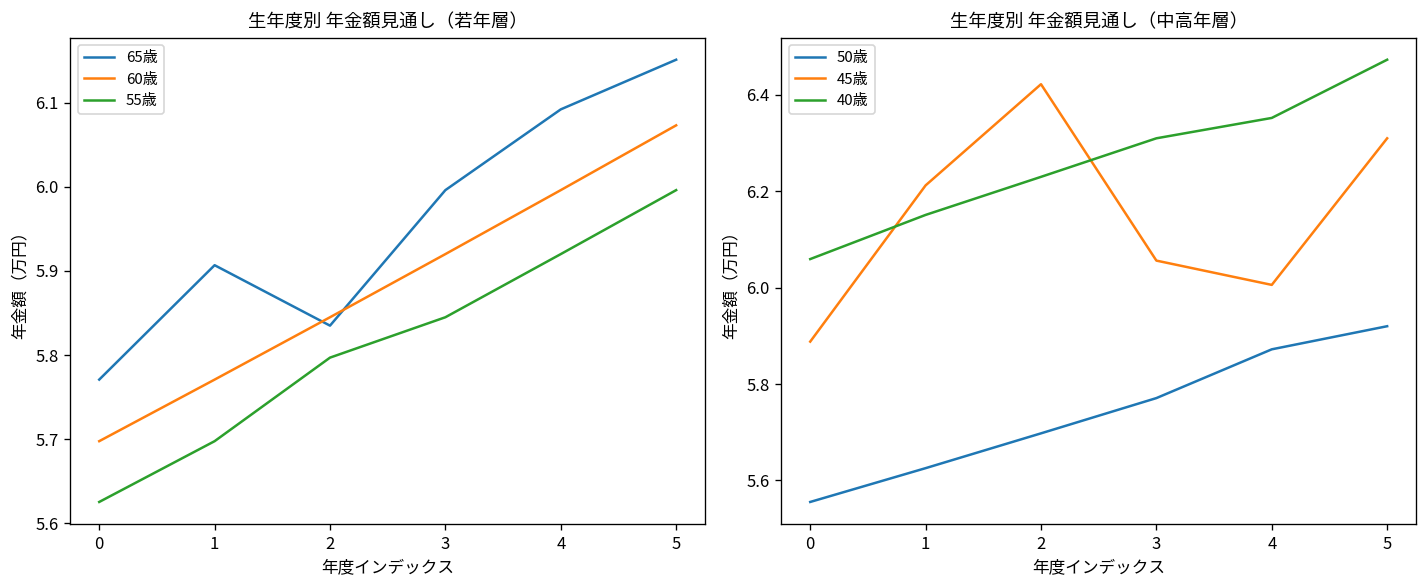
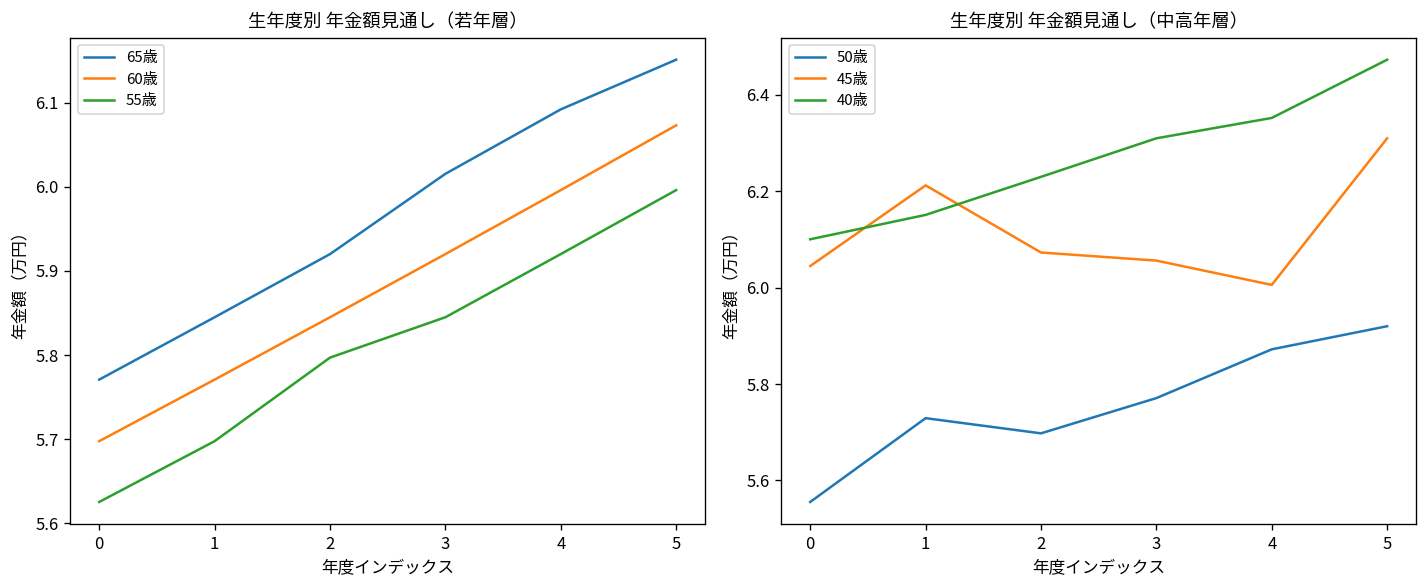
  {
    "生年度別 年金額見通し（若年層）": {
      "65歳": {
        "0": 5.77,
-       "1": 5.91,
-       "2": 5.83,
-       "3": 6.00,
+       "1": 5.84,
+       "2": 5.92,
+       "3": 6.02,
        "4": 6.09,
        "5": 6.15
      },
      "60歳": {
        "0": 5.70,
        "1": 5.77,
        "2": 5.84,
        "3": 5.92,
        "4": 6.00,
        "5": 6.07
      },
      "55歳": {
        "0": 5.63,
        "1": 5.70,
        "2": 5.80,
        "3": 5.84,
        "4": 5.92,
        "5": 6.00
      }
    },
    "生年度別 年金額見通し（中高年層）": {
      "50歳": {
        "0": 5.56,
-       "1": 5.63,
+       "1": 5.73,
        "2": 5.70,
        "3": 5.77,
        "4": 5.87,
        "5": 5.92
      },
      "45歳": {
-       "0": 5.89,
+       "0": 6.04,
        "1": 6.21,
-       "2": 6.42,
+       "2": 6.07,
        "3": 6.06,
        "4": 6.01,
        "5": 6.31
      },
      "40歳": {
-       "0": 6.06,
+       "0": 6.10,
        "1": 6.15,
        "2": 6.23,
        "3": 6.31,
        "4": 6.35,
        "5": 6.47
      }
    }
  }
